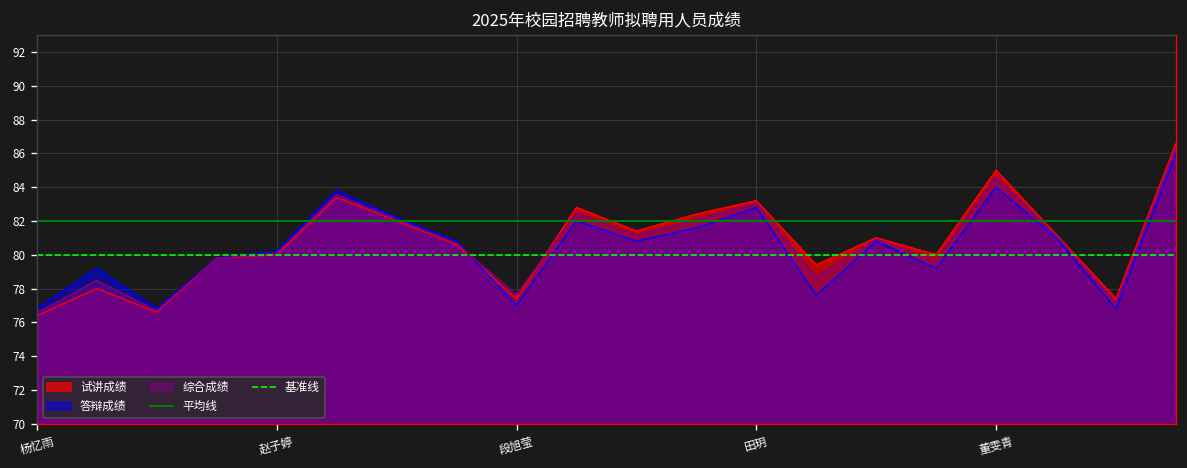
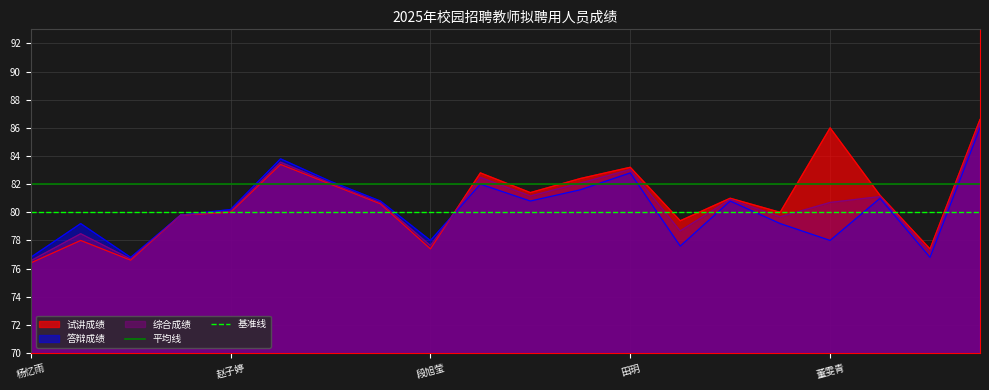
  {
    "试讲成绩": {
      "段旭莹": 77.4,
-     "董雯青": 85
+     "董雯青": 86
    },
    "答辩成绩": {
      "杨忆雨": 76.8,
-     "段旭莹": 77,
+     "段旭莹": 78,
      "田玥": 82.8,
-     "董雯青": 84
+     "董雯青": 78
    },
    "综合成绩": {
      "段旭莹": 77.6,
-     "董雯青": 84.6
+     "董雯青": 80.7
    }
  }
